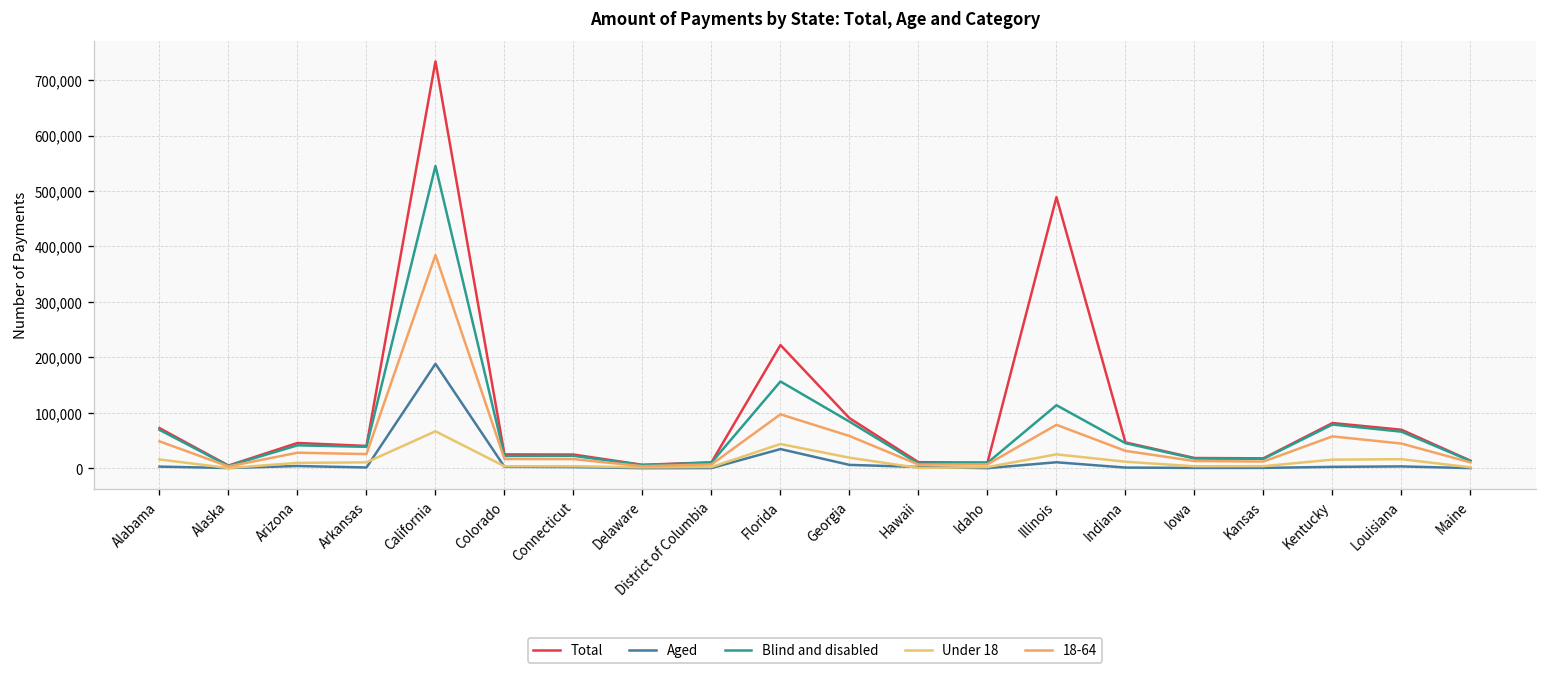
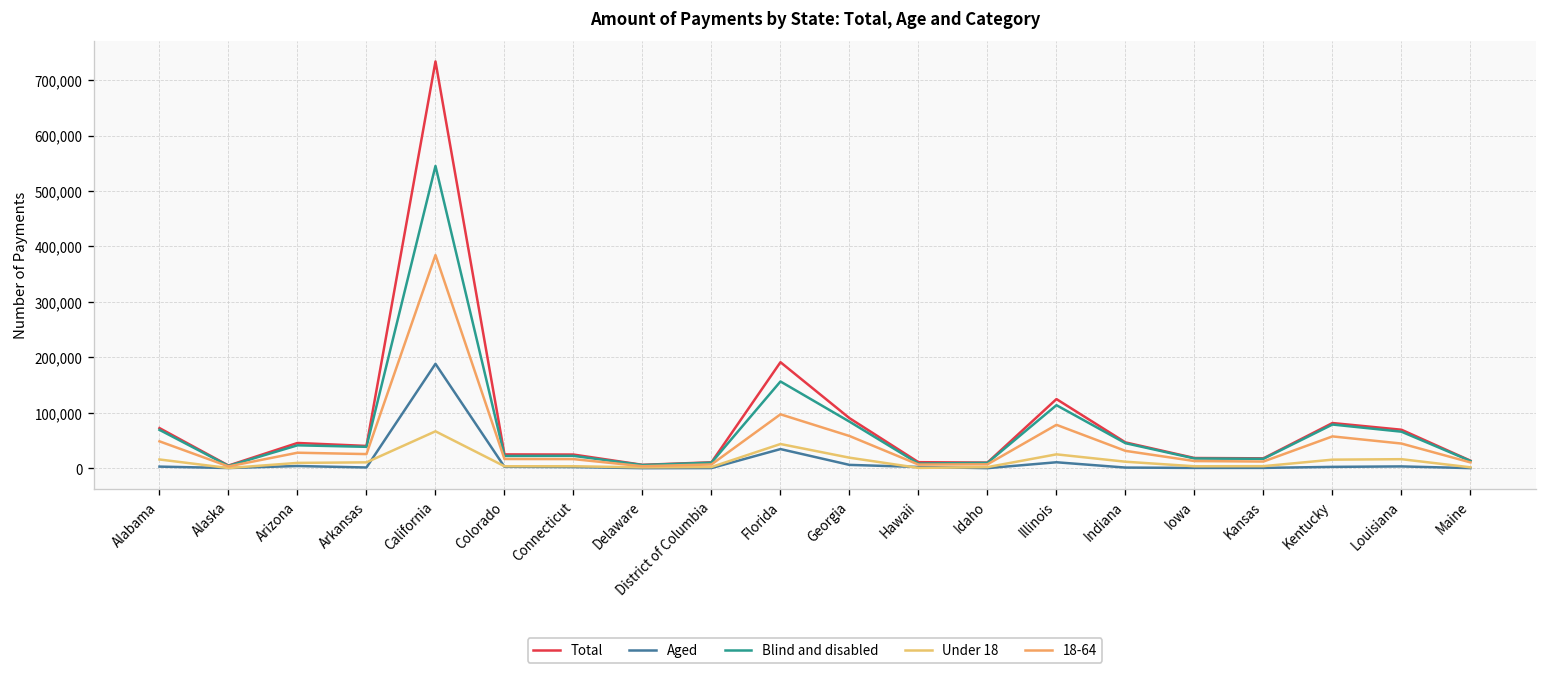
  {
    "Total": {
      "California": "730,000",
-     "Florida": "220,000",
+     "Florida": "190,000",
      "Georgia": "90,000",
-     "Illinois": "490,000"
+     "Illinois": "120,000"
    }
  }
